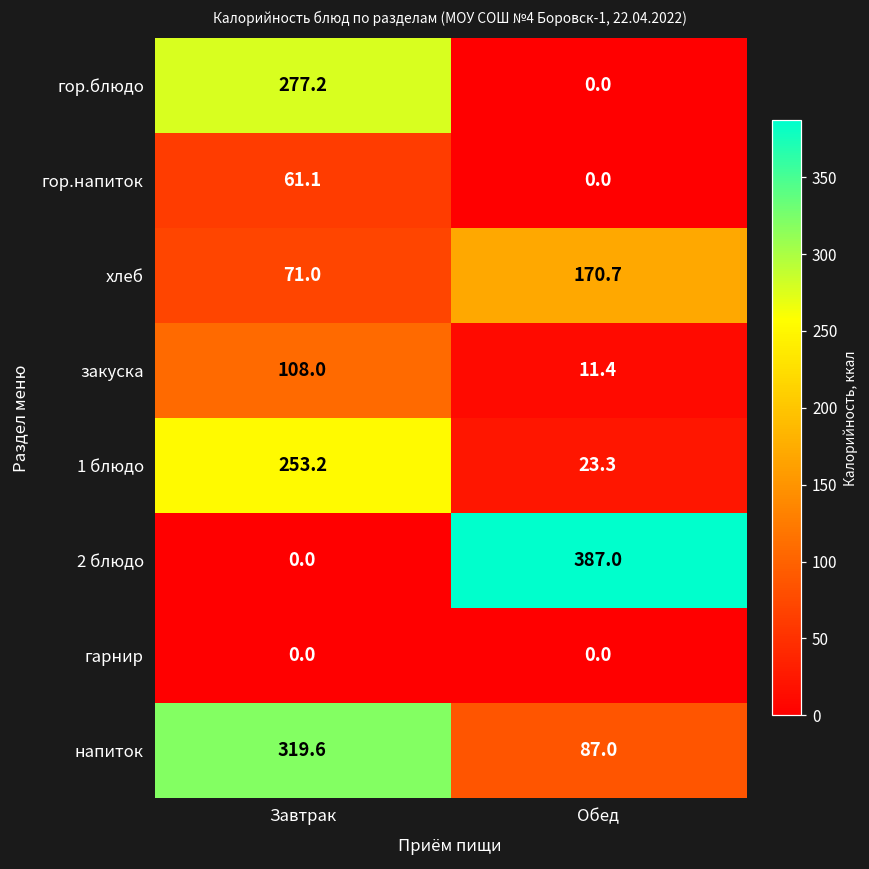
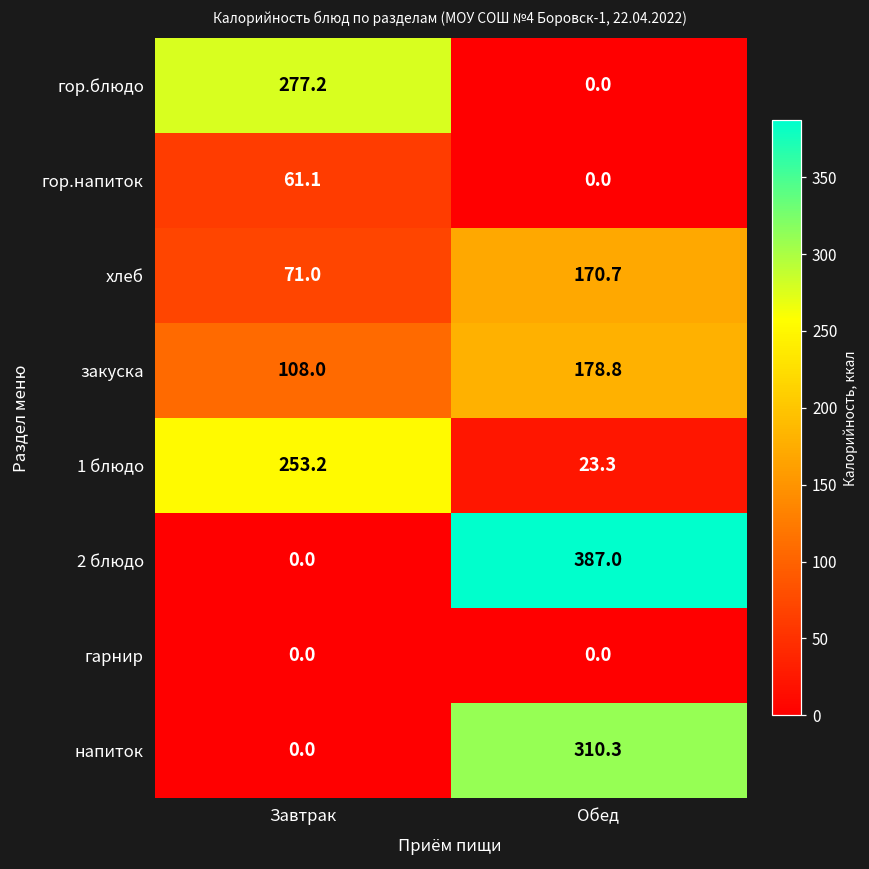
  {
    "гор.блюдо": {
      "Завтрак": 277.2,
      "Обед": 0.0
    },
    "гор.напиток": {
      "Завтрак": 61.1,
      "Обед": 0.0
    },
    "хлеб": {
      "Завтрак": 71.0,
      "Обед": 170.7
    },
    "закуска": {
      "Завтрак": 108.0,
-     "Обед": 11.4
+     "Обед": 178.8
    },
    "1 блюдо": {
      "Завтрак": 253.2,
      "Обед": 23.3
    },
    "2 блюдо": {
      "Завтрак": 0.0,
      "Обед": 387.0
    },
    "гарнир": {
      "Завтрак": 0.0,
      "Обед": 0.0
    },
    "напиток": {
-     "Завтрак": 319.6,
-     "Обед": 87.0
+     "Завтрак": 0.0,
+     "Обед": 310.3
    }
  }
